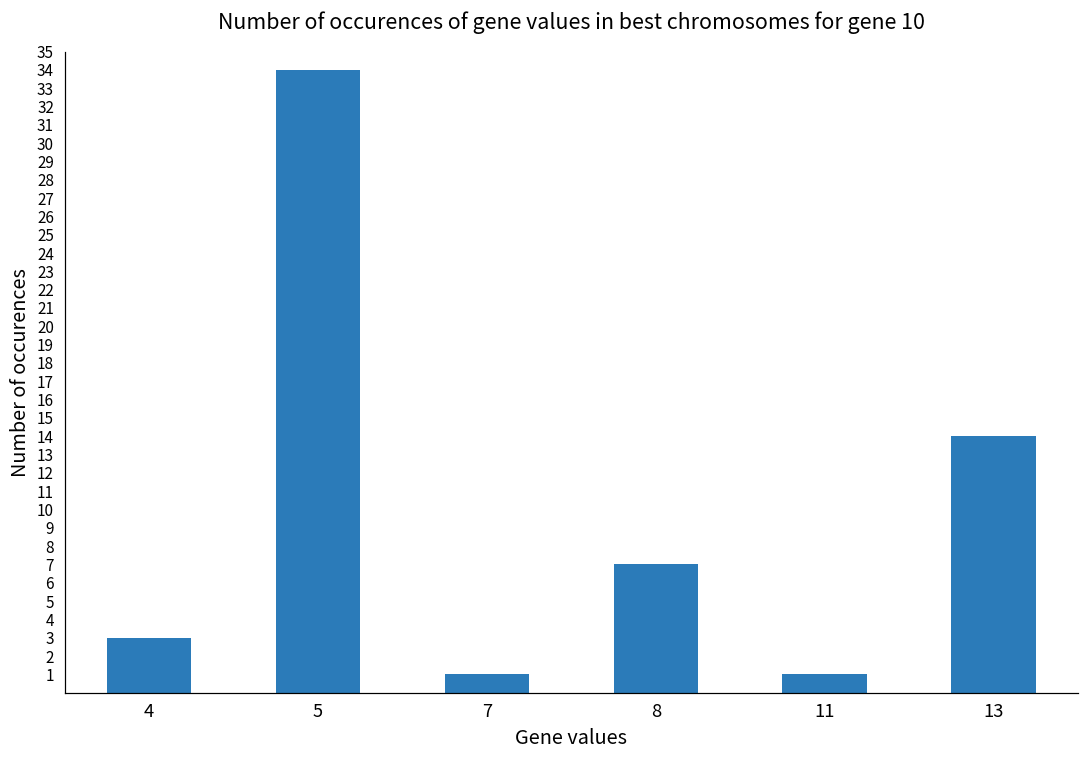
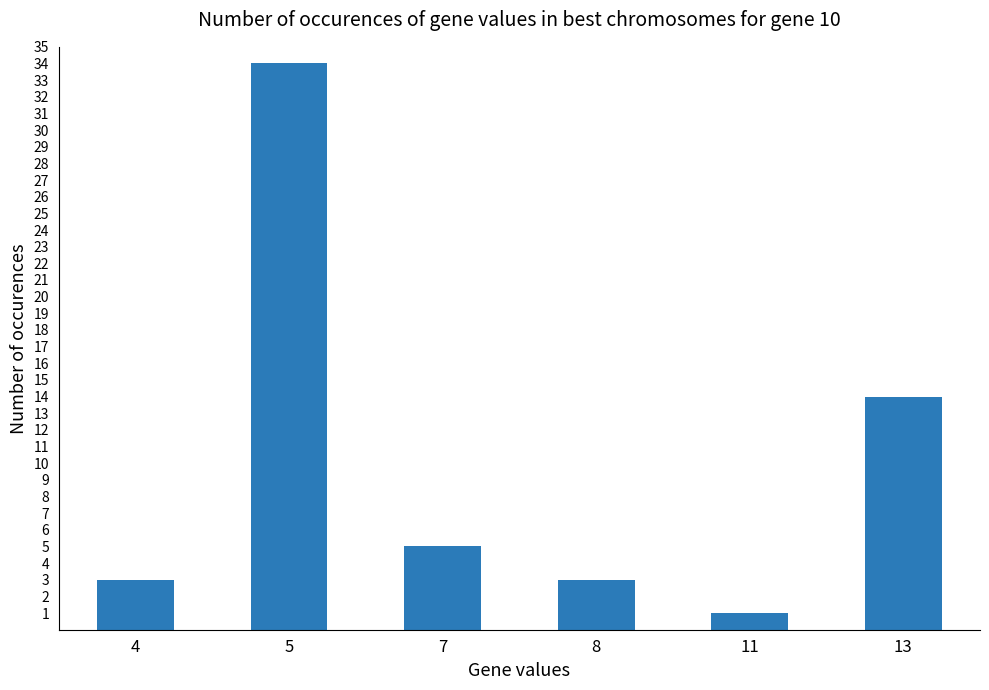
  {
    "4": 3,
    "5": 34,
-   "7": 1,
-   "8": 7,
+   "7": 5,
+   "8": 3,
    "11": 1,
    "13": 14
  }
